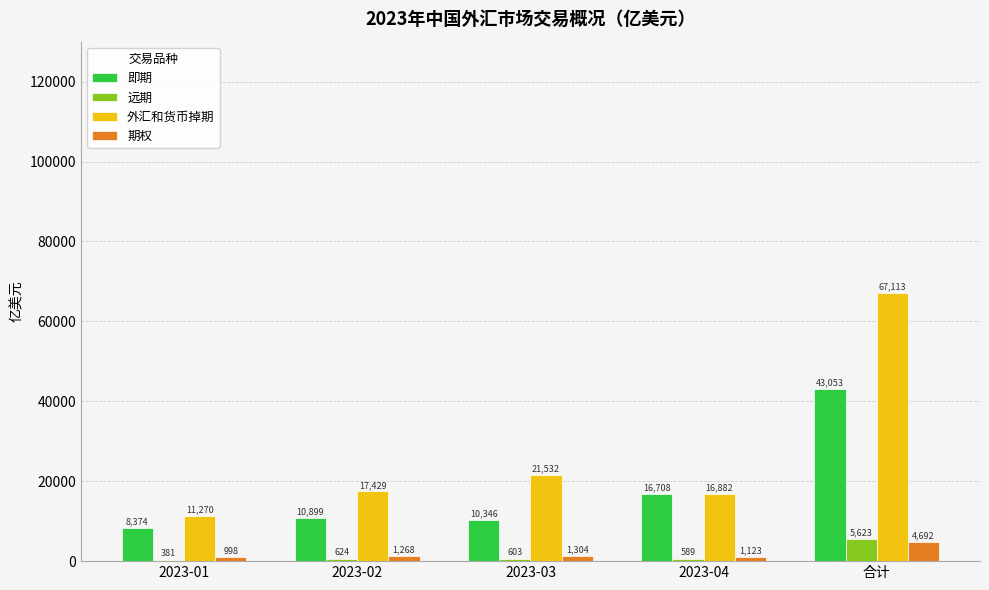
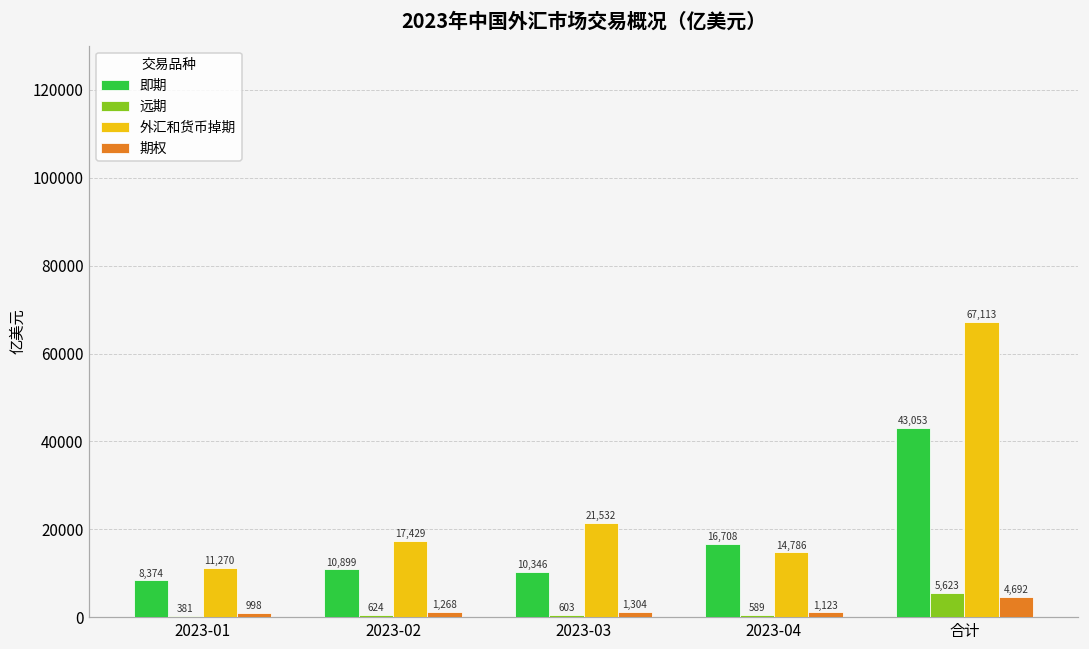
  {
    "即期": {
      "2023-01": "8,374",
      "2023-02": "10,899",
      "2023-03": "10,346",
      "2023-04": "16,708",
      "合计": "43,053"
    },
    "远期": {
      "2023-01": "381",
      "2023-02": "624",
      "2023-03": "603",
      "2023-04": "589",
      "合计": "5,623"
    },
    "外汇和货币掉期": {
      "2023-01": "11,270",
      "2023-02": "17,429",
      "2023-03": "21,532",
-     "2023-04": "16,882",
+     "2023-04": "14,786",
      "合计": "67,113"
    },
    "期权": {
      "2023-01": "998",
      "2023-02": "1,268",
      "2023-03": "1,304",
      "2023-04": "1,123",
      "合计": "4,692"
    }
  }
